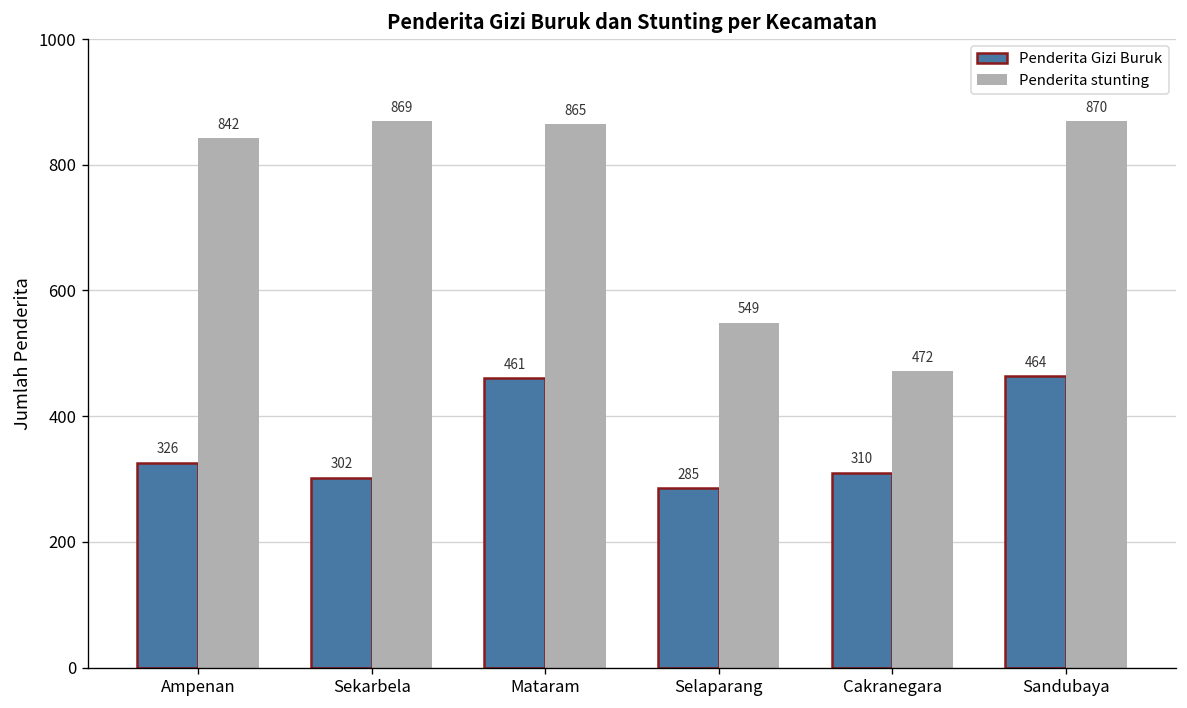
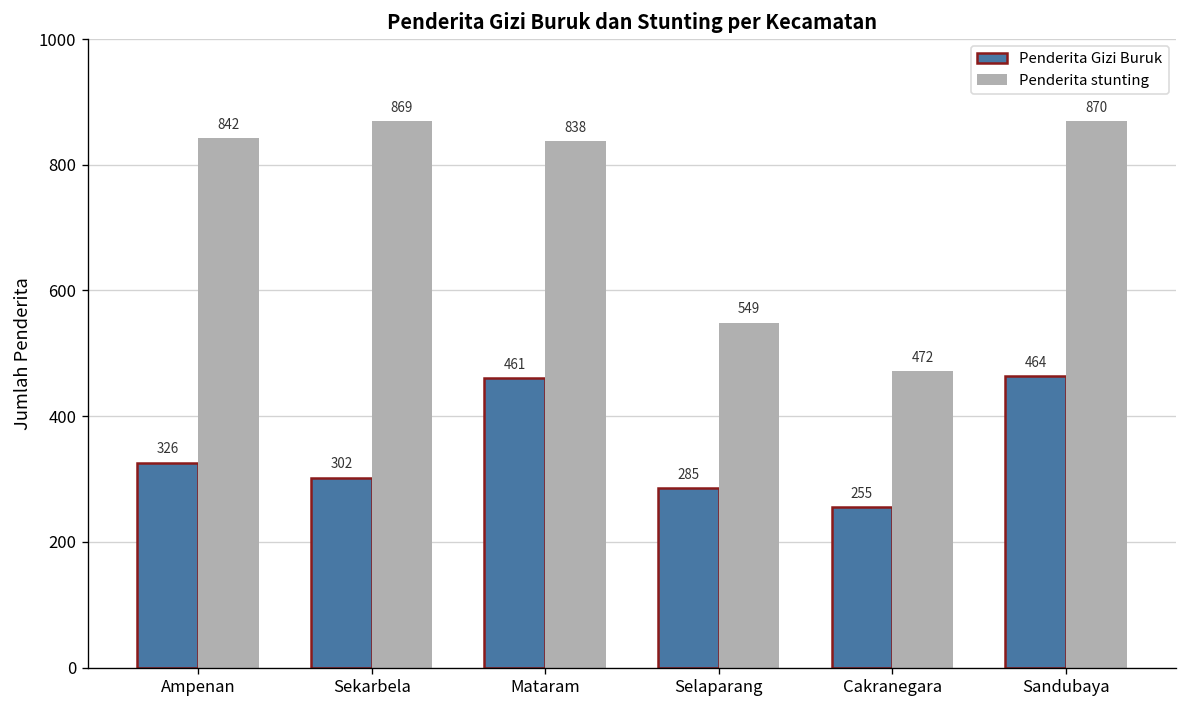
  {
    "Penderita Gizi Buruk": {
      "Ampenan": 326,
      "Sekarbela": 302,
      "Mataram": 461,
      "Selaparang": 285,
-     "Cakranegara": 310,
+     "Cakranegara": 255,
      "Sandubaya": 464
    },
    "Penderita stunting": {
      "Ampenan": 842,
      "Sekarbela": 869,
-     "Mataram": 865,
+     "Mataram": 838,
      "Selaparang": 549,
      "Cakranegara": 472,
      "Sandubaya": 870
    }
  }
